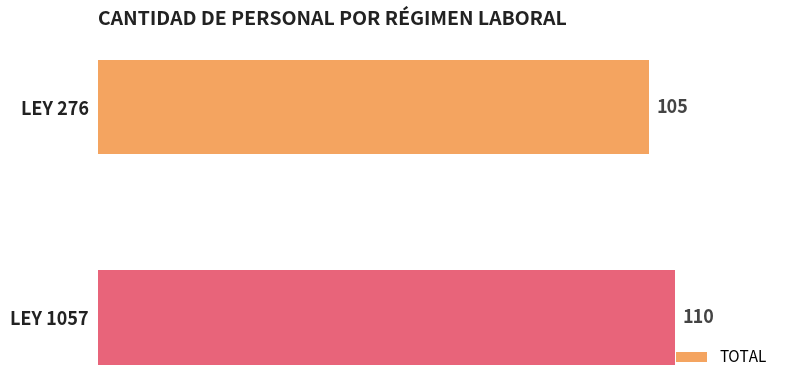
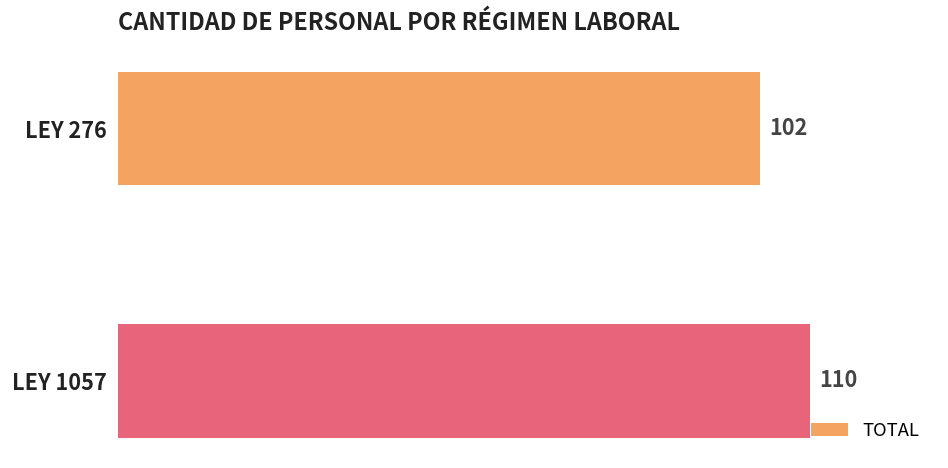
  {
-   "LEY 276": 105,
+   "LEY 276": 102,
    "LEY 1057": 110
  }
